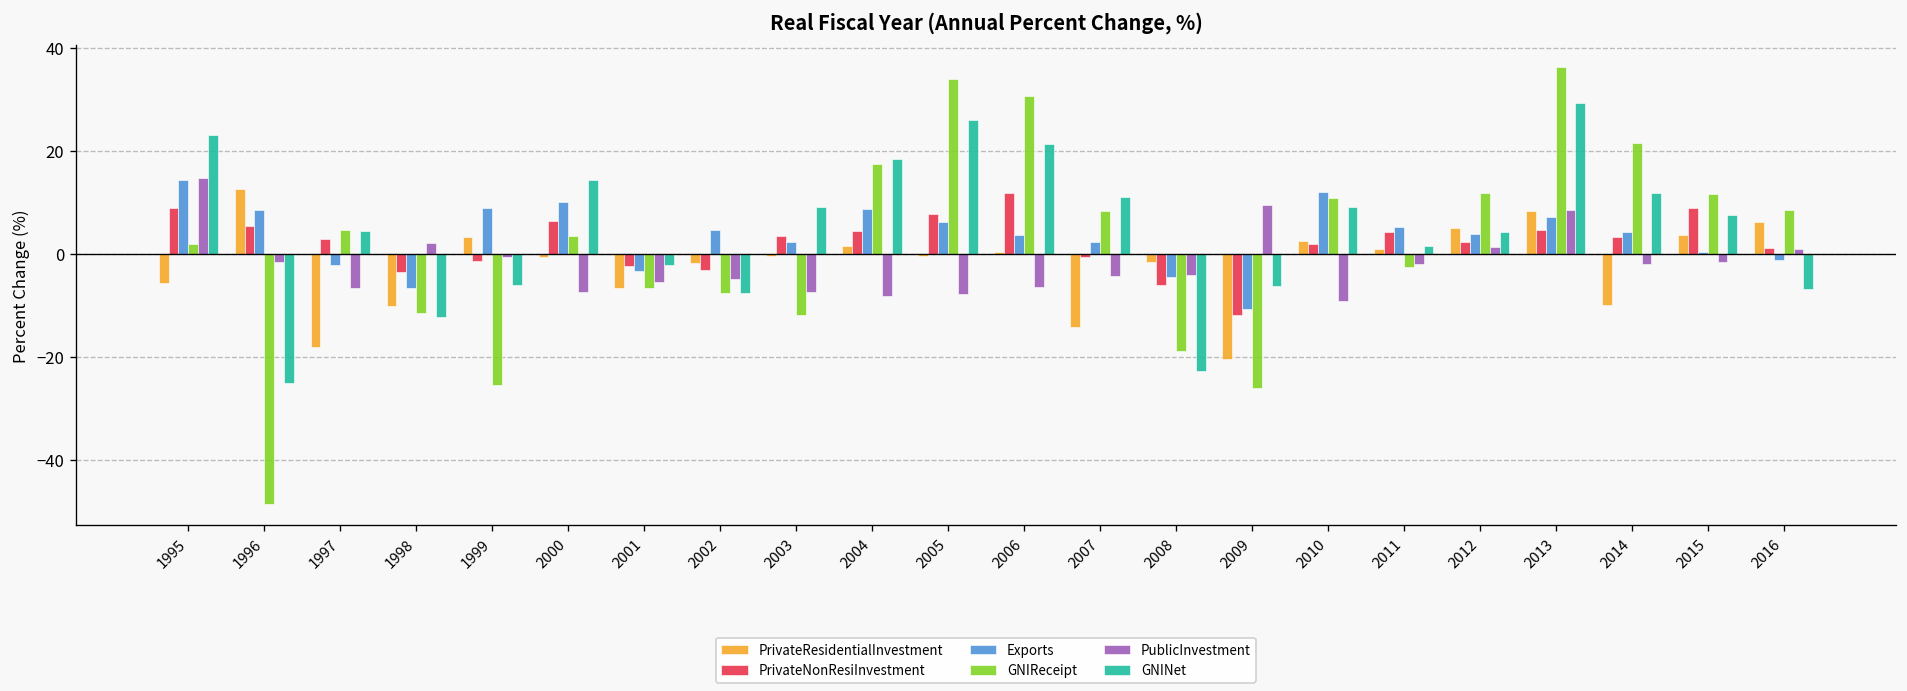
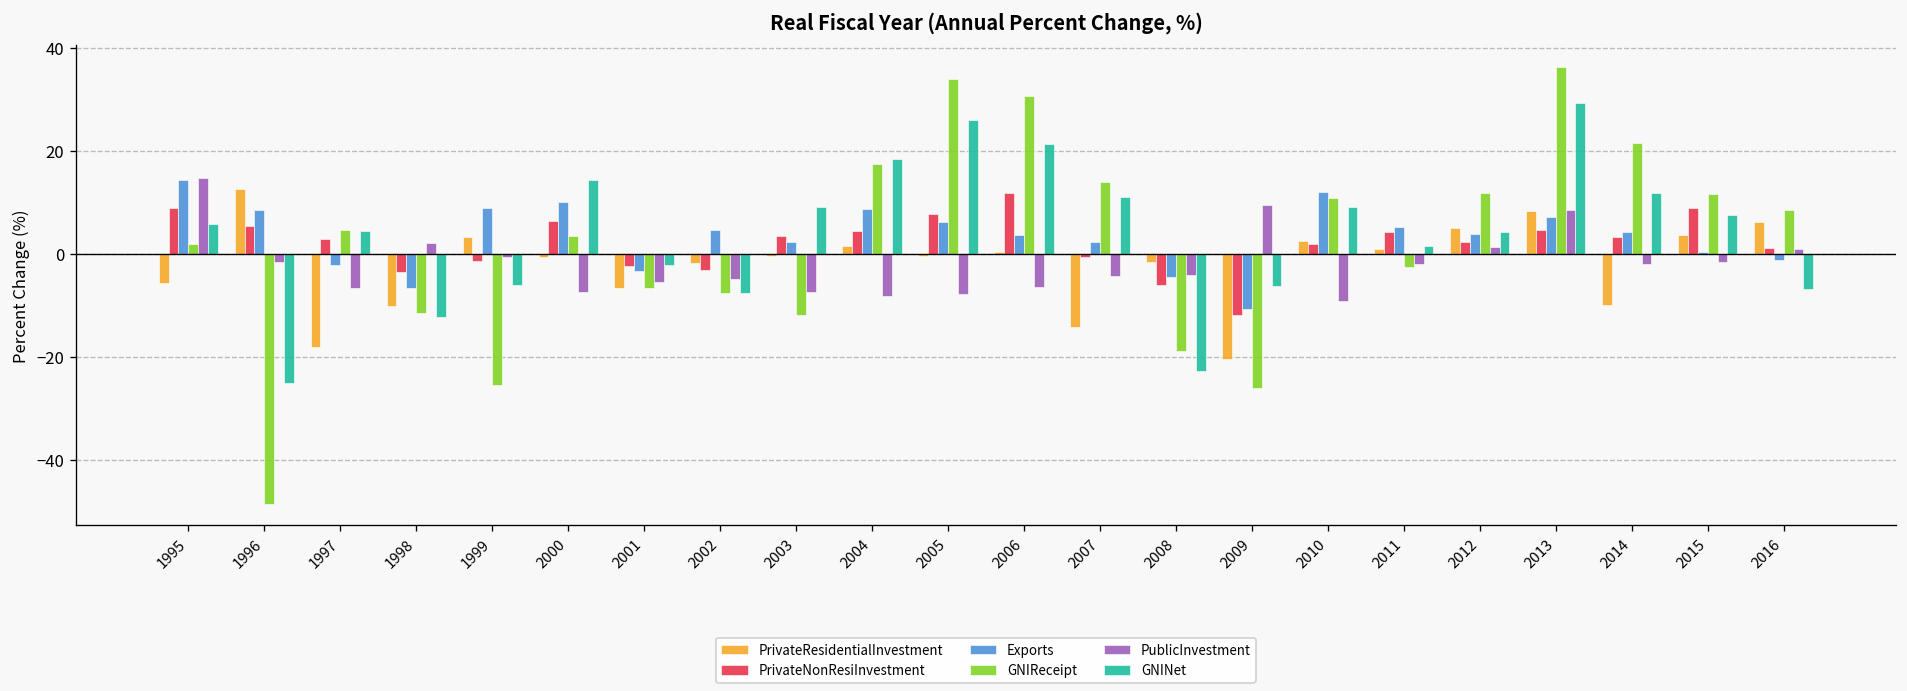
  {
    "PrivateResidentialInvestment": {
      "1995": -6,
      "1996": 13,
      "1997": -18,
      "1998": -10,
      "1999": 3,
      "2001": -7,
      "2002": -2,
      "2004": 2,
      "2007": -14,
      "2008": -2,
      "2009": -20,
      "2010": 3,
      "2011": 1,
      "2012": 5,
      "2013": 8,
      "2014": -10,
      "2015": 4,
      "2016": 6
    },
    "PrivateNonResiInvestment": {
      "1995": 9,
      "1996": 6,
      "1997": 3,
      "1998": -4,
      "1999": -1,
      "2000": 6,
      "2001": -2,
      "2002": -3,
      "2003": 4,
      "2004": 4,
      "2005": 8,
      "2006": 12,
      "2007": -1,
      "2008": -6,
      "2009": -12,
      "2010": 2,
      "2011": 4,
      "2012": 2,
      "2013": 5,
      "2014": 3,
      "2015": 9,
      "2016": 1
    },
    "Exports": {
      "1995": 14,
      "1996": 9,
      "1997": -2,
      "1998": -7,
      "1999": 9,
      "2000": 10,
      "2001": -3,
      "2002": 5,
      "2003": 2,
      "2004": 9,
      "2005": 6,
      "2006": 4,
      "2007": 2,
      "2008": -4,
      "2009": -11,
      "2010": 12,
      "2011": 5,
      "2012": 4,
      "2013": 7,
      "2014": 4,
      "2016": -1
    },
    "GNIReceipt": {
      "1995": 2,
      "1996": -48,
      "1997": 5,
      "1998": -12,
      "1999": -26,
      "2000": 3,
      "2001": -7,
      "2002": -8,
      "2003": -12,
      "2004": 18,
      "2005": 34,
      "2006": 31,
-     "2007": 8,
+     "2007": 14,
      "2008": -19,
      "2009": -26,
      "2010": 11,
      "2011": -3,
      "2012": 12,
      "2013": 36,
      "2014": 22,
      "2015": 12,
      "2016": 9
    },
    "PublicInvestment": {
      "1995": 15,
      "1996": -2,
      "1997": -7,
      "1998": 2,
      "1999": -1,
      "2000": -7,
      "2001": -5,
      "2002": -5,
      "2003": -7,
      "2004": -8,
      "2005": -8,
      "2006": -6,
      "2007": -4,
      "2008": -4,
      "2009": 9,
      "2010": -9,
      "2011": -2,
      "2012": 1,
      "2013": 9,
      "2014": -2,
      "2015": -2,
      "2016": 1
    },
    "GNINet": {
-     "1995": 23,
+     "1995": 6,
      "1996": -25,
      "1997": 4,
      "1998": -12,
      "1999": -6,
      "2000": 14,
      "2001": -2,
      "2002": -8,
      "2003": 9,
      "2004": 19,
      "2005": 26,
      "2006": 21,
      "2007": 11,
      "2008": -23,
      "2009": -6,
      "2010": 9,
      "2011": 2,
      "2012": 4,
      "2013": 29,
      "2014": 12,
      "2015": 8,
      "2016": -7
    }
  }
